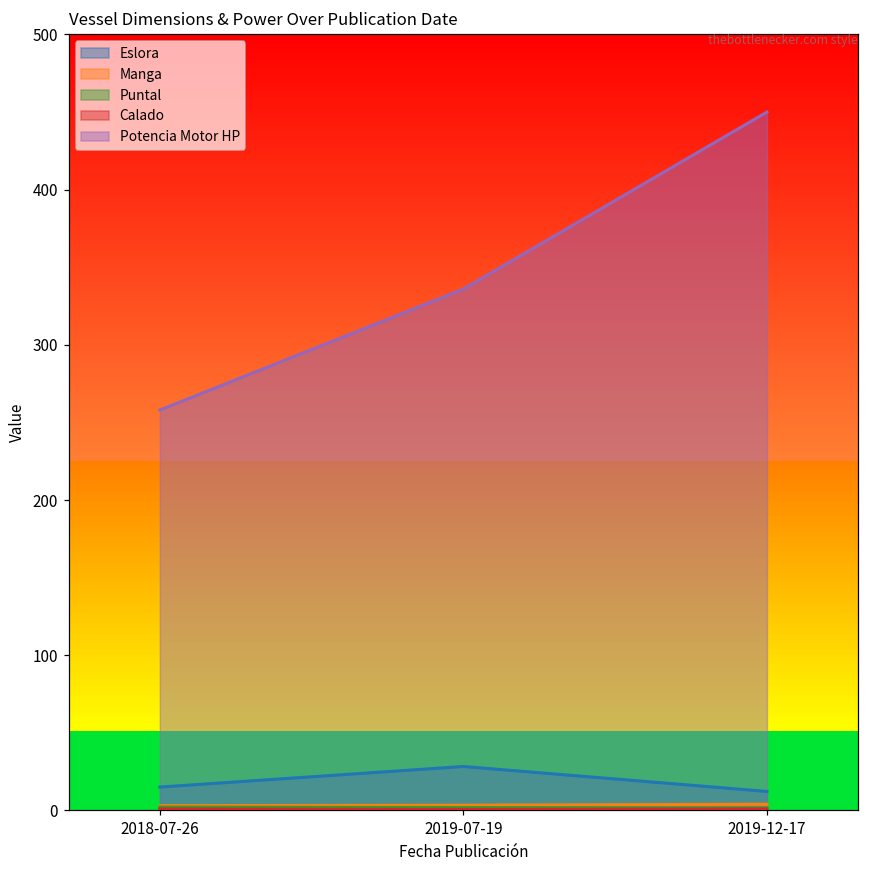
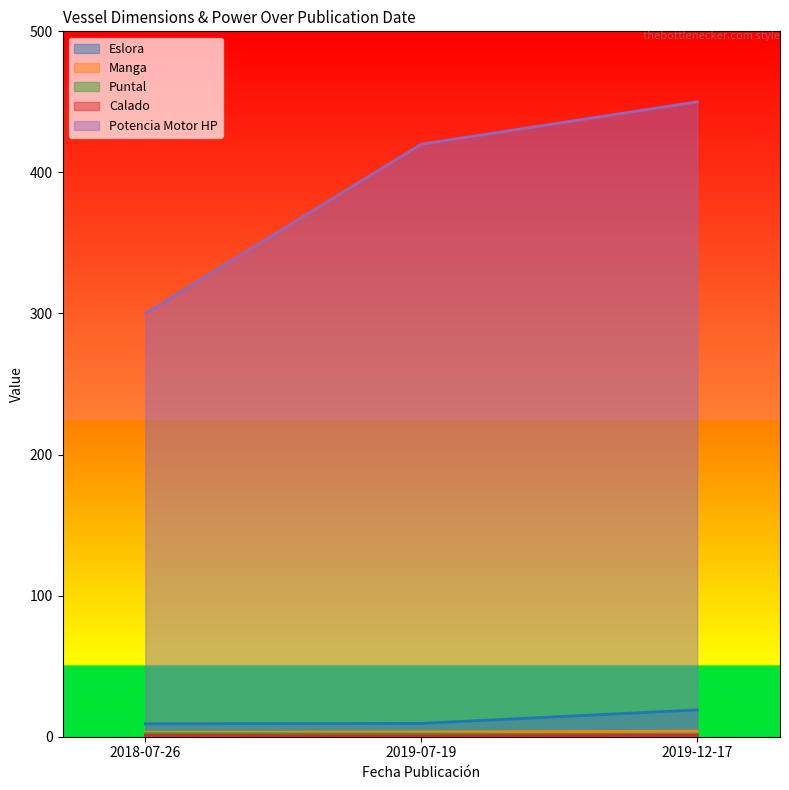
  {
    "Eslora": {
-     "2018-07-26": 15,
-     "2019-07-19": 28,
-     "2019-12-17": 12
+     "2018-07-26": 9,
+     "2019-07-19": 9,
+     "2019-12-17": 19
    },
    "Manga": {
      "2019-12-17": 4
    },
    "Potencia Motor HP": {
-     "2018-07-26": 258,
-     "2019-07-19": 336,
+     "2018-07-26": 300,
+     "2019-07-19": 420,
      "2019-12-17": 450
    }
  }
